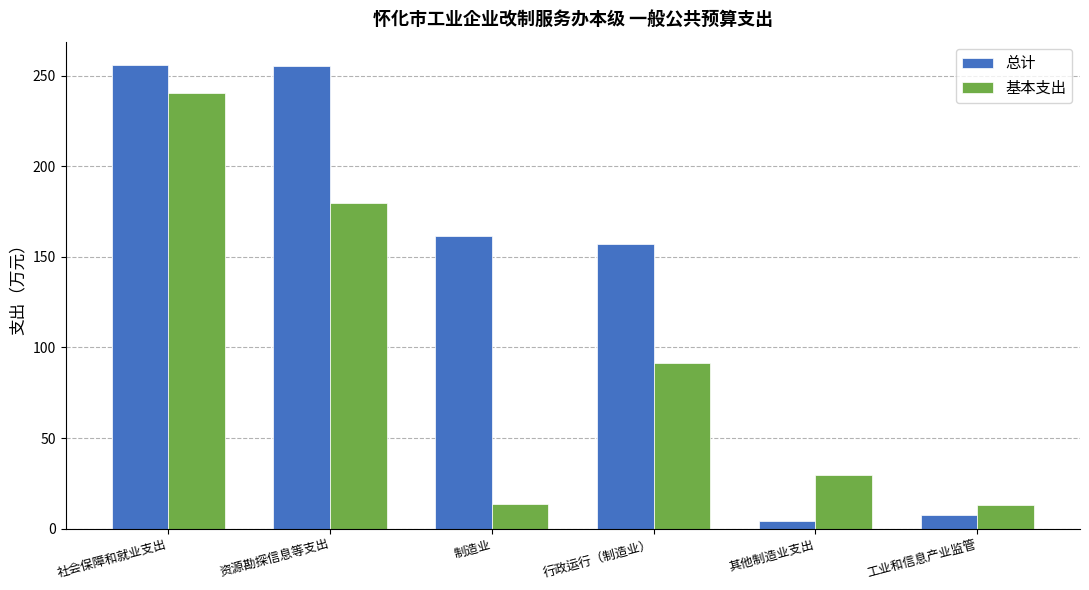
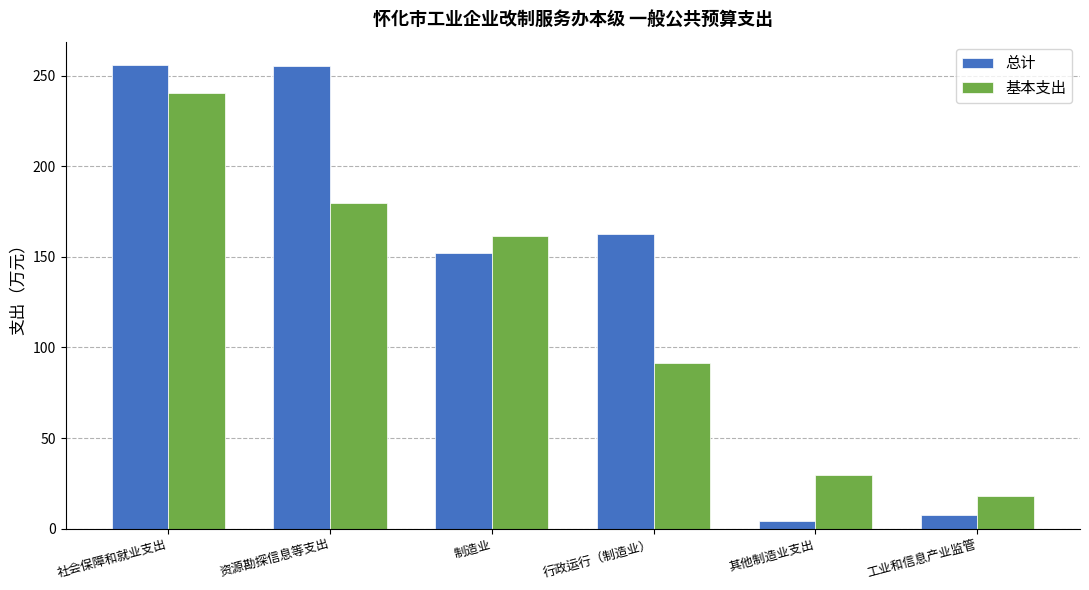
  {
    "总计": {
      "社会保障和就业支出": 256,
      "资源勘探信息等支出": 255,
-     "制造业": 161,
-     "行政运行（制造业）": 157,
+     "制造业": 152,
+     "行政运行（制造业）": 162,
      "其他制造业支出": 4,
      "工业和信息产业监管": 8
    },
    "基本支出": {
      "社会保障和就业支出": 240,
      "资源勘探信息等支出": 179,
-     "制造业": 13,
+     "制造业": 161,
      "行政运行（制造业）": 92,
      "其他制造业支出": 29,
-     "工业和信息产业监管": 13
+     "工业和信息产业监管": 18
    }
  }
